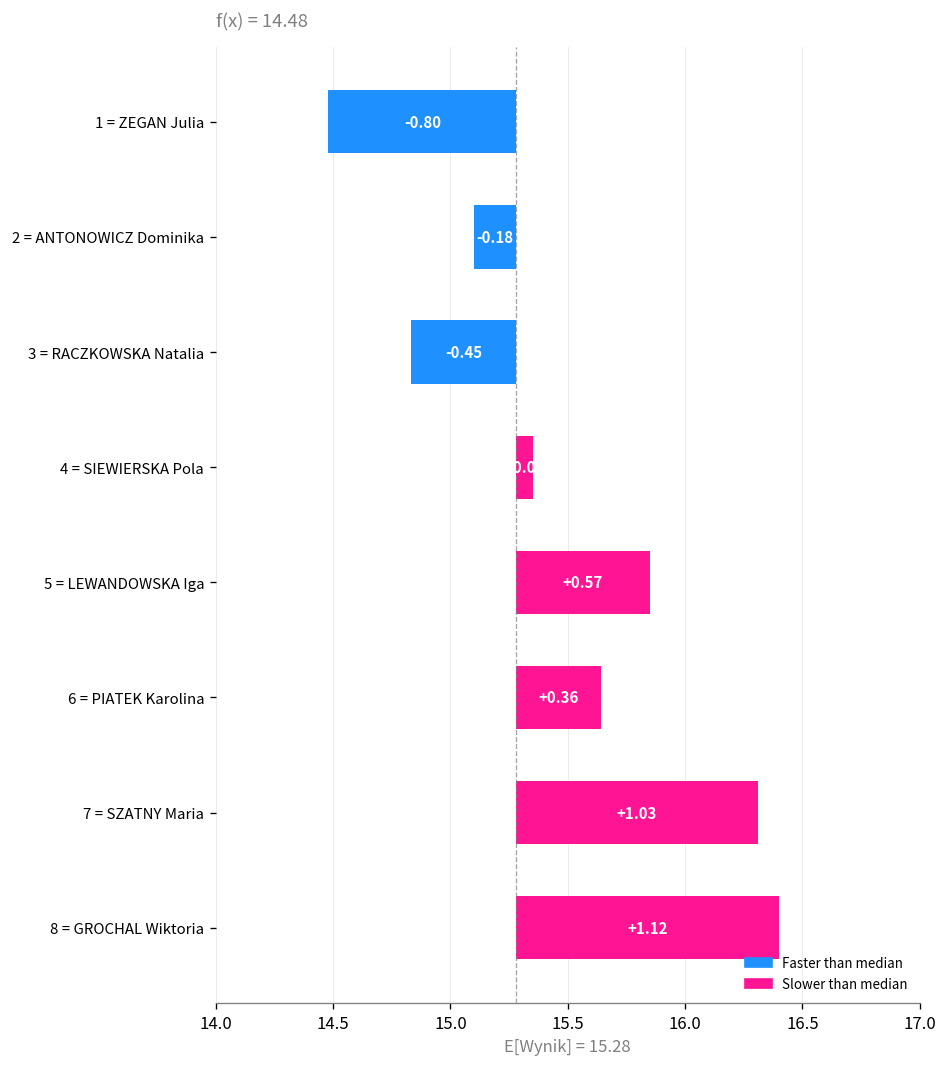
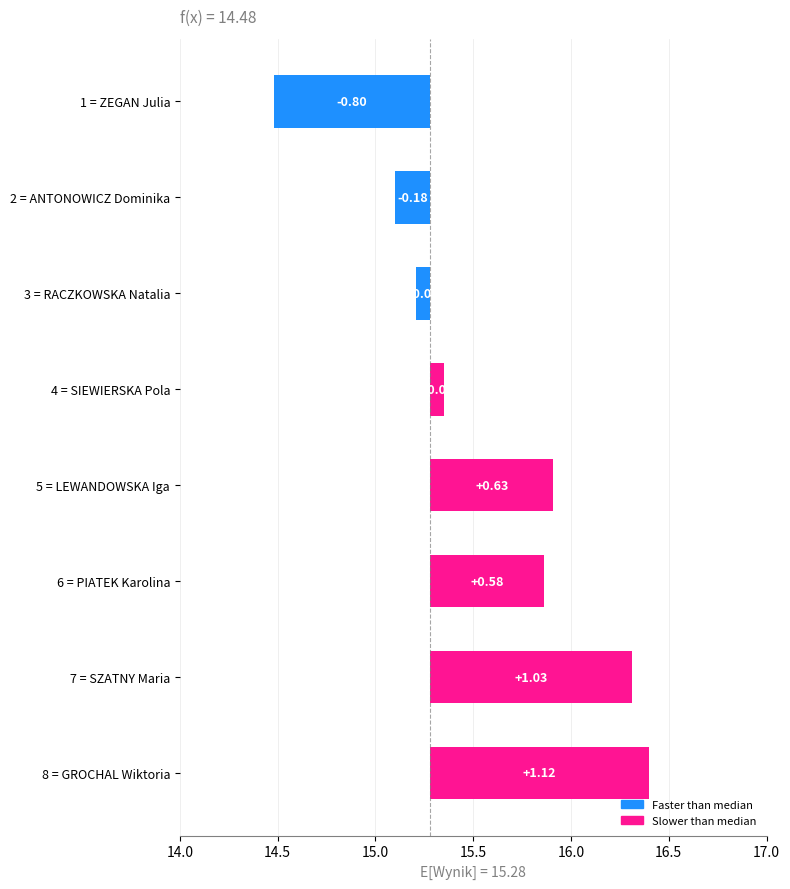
  {
    "1 = ZEGAN Julia": "-0.80",
    "2 = ANTONOWICZ Dominika": "-0.18",
-   "3 = RACZKOWSKA Natalia": "14.83",
-   "5 = LEWANDOWSKA Iga": "+0.57",
-   "6 = PIATEK Karolina": "+0.36",
+   "3 = RACZKOWSKA Natalia": "15.21",
+   "5 = LEWANDOWSKA Iga": "+0.63",
+   "6 = PIATEK Karolina": "+0.58",
    "7 = SZATNY Maria": "+1.03",
    "8 = GROCHAL Wiktoria": "+1.12"
  }
